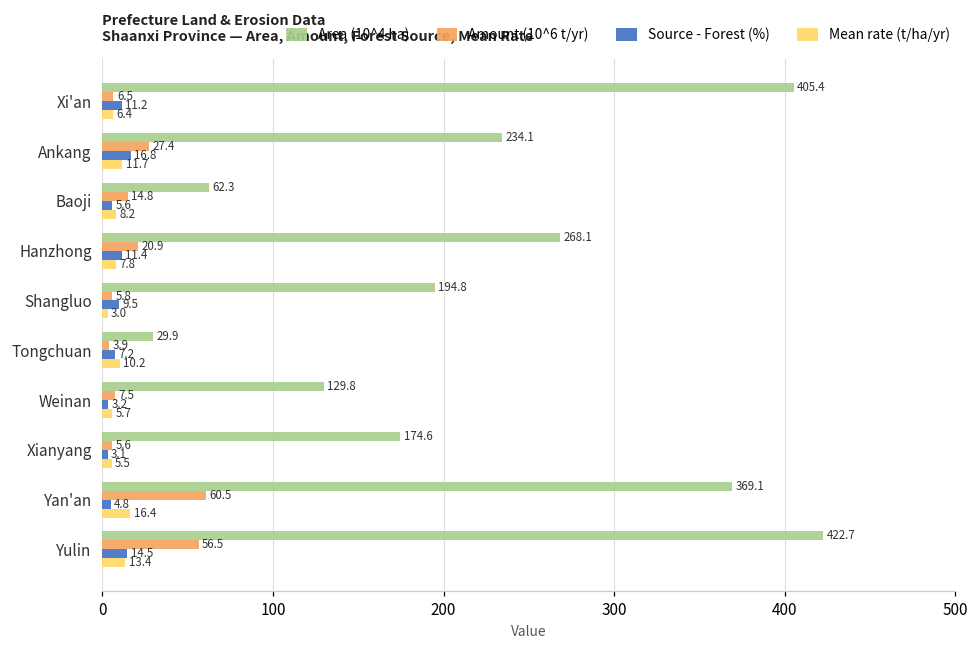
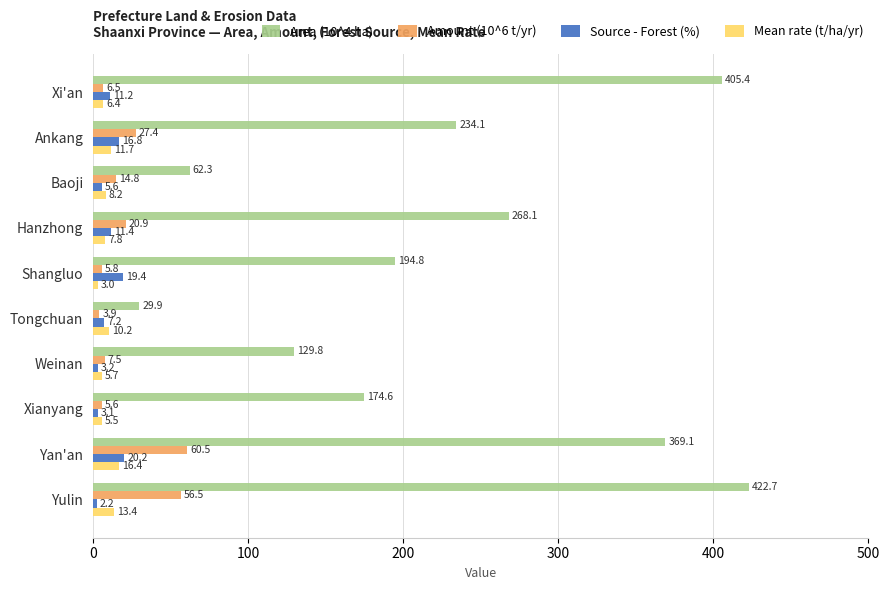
  {
    "Area (10^4 ha)": {
      "Xi'an": 405.4,
      "Ankang": 234.1,
      "Baoji": 62.3,
      "Hanzhong": 268.1,
      "Shangluo": 194.8,
      "Tongchuan": 29.9,
      "Weinan": 129.8,
      "Xianyang": 174.6,
      "Yan'an": 369.1,
      "Yulin": 422.7
    },
    "Source - Forest (%)": {
      "Xi'an": 11.2,
      "Ankang": 16.8,
      "Baoji": 5.6,
      "Hanzhong": 11.4,
-     "Shangluo": 9.5,
+     "Shangluo": 19.4,
      "Tongchuan": 7.2,
      "Weinan": 3.2,
      "Xianyang": 3.1,
-     "Yan'an": 4.8,
-     "Yulin": 14.5
+     "Yan'an": 20.2,
+     "Yulin": 2.2
    }
  }
